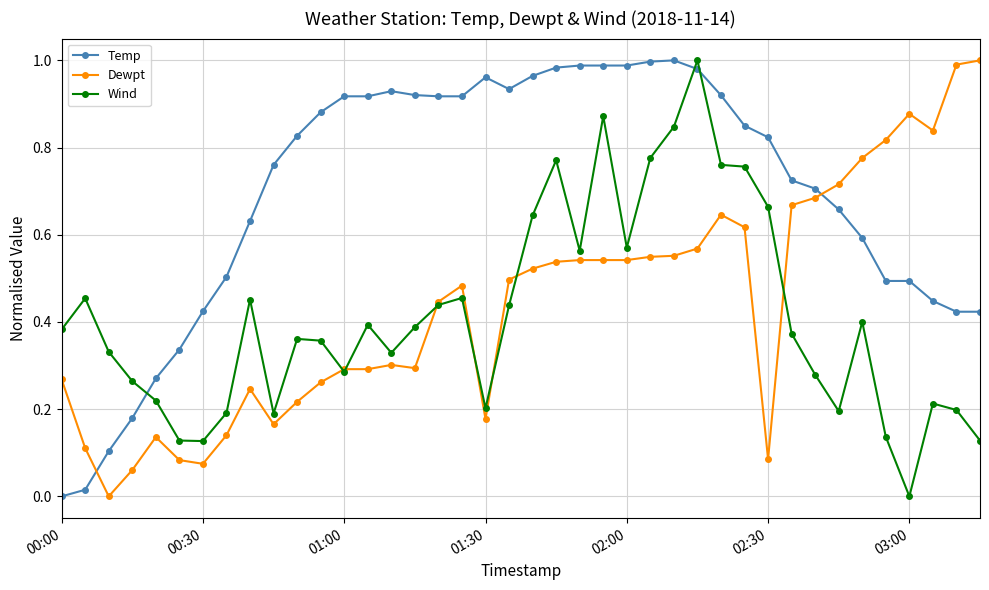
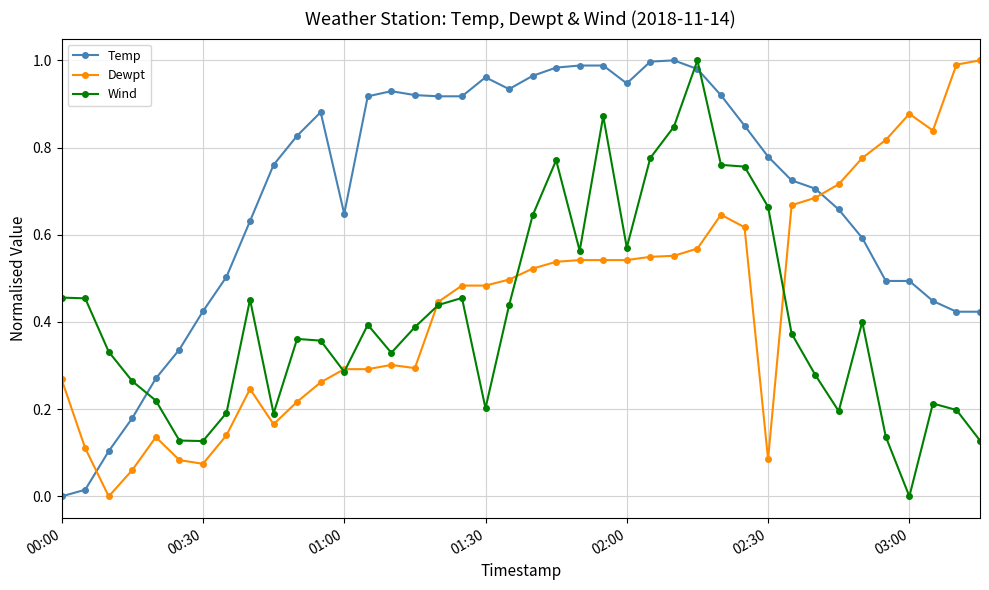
  {
    "Temp": {
      "00:00": 0.00,
      "00:30": 0.42,
-     "01:00": 0.92,
+     "01:00": 0.65,
      "01:30": 0.96,
-     "02:00": 0.99,
-     "02:30": 0.82,
+     "02:00": 0.95,
+     "02:30": 0.78,
      "03:00": 0.49
    },
    "Dewpt": {
      "00:00": 0.27,
      "00:30": 0.07,
      "01:00": 0.29,
-     "01:30": 0.18,
+     "01:30": 0.48,
      "02:00": 0.54,
      "02:30": 0.09,
      "03:00": 0.88
    },
    "Wind": {
-     "00:00": 0.38,
+     "00:00": 0.46,
      "00:30": 0.13,
      "01:00": 0.29,
      "01:30": 0.20,
      "02:00": 0.57,
      "02:30": 0.66,
      "03:00": 0.00
    }
  }
